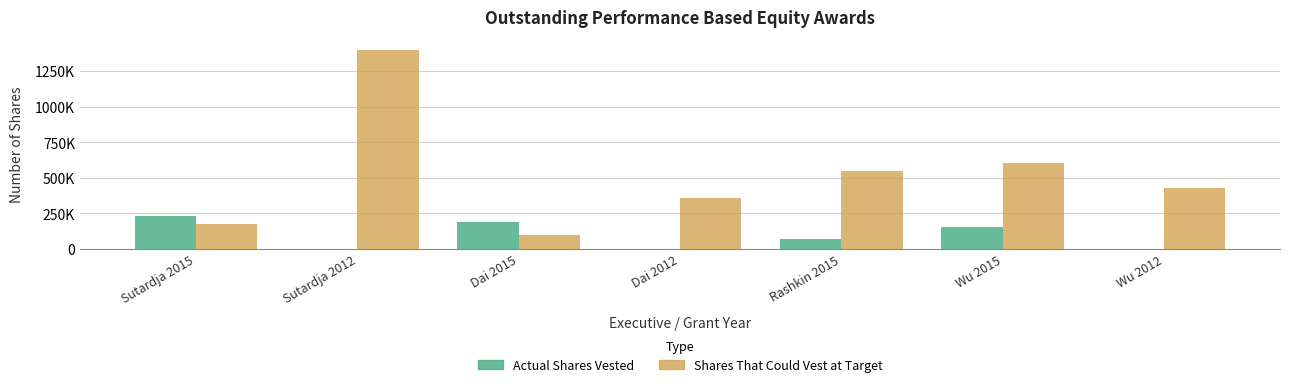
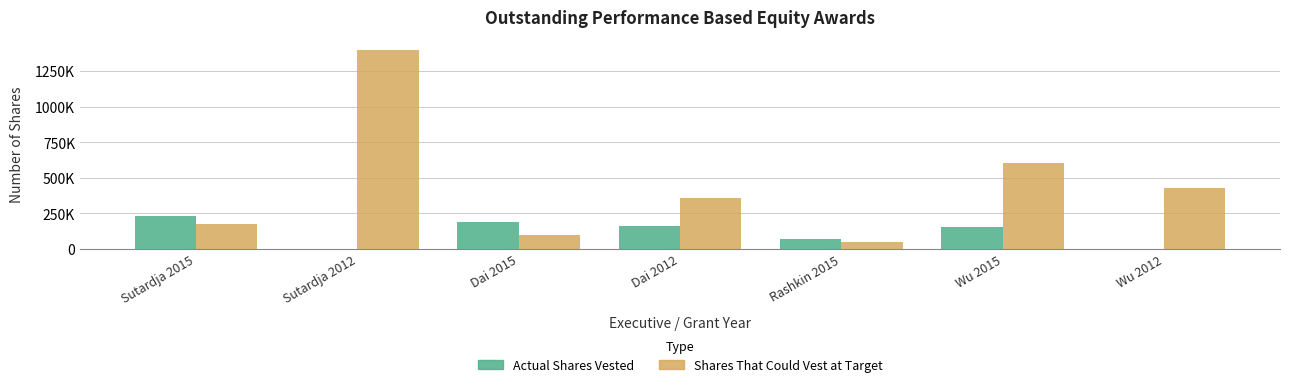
  {
    "Actual Shares Vested": {
      "Sutardja 2015": 230000,
      "Sutardja 2012": 0,
      "Dai 2015": 190000,
-     "Dai 2012": 0,
+     "Dai 2012": 160000,
      "Rashkin 2015": 70000,
      "Wu 2015": 160000,
      "Wu 2012": 0
    },
    "Shares That Could Vest at Target": {
      "Sutardja 2015": 180000,
      "Sutardja 2012": 1400000,
      "Dai 2015": 100000,
      "Dai 2012": 360000,
-     "Rashkin 2015": 550000,
+     "Rashkin 2015": 50000,
      "Wu 2015": 610000,
      "Wu 2012": 430000
    }
  }
